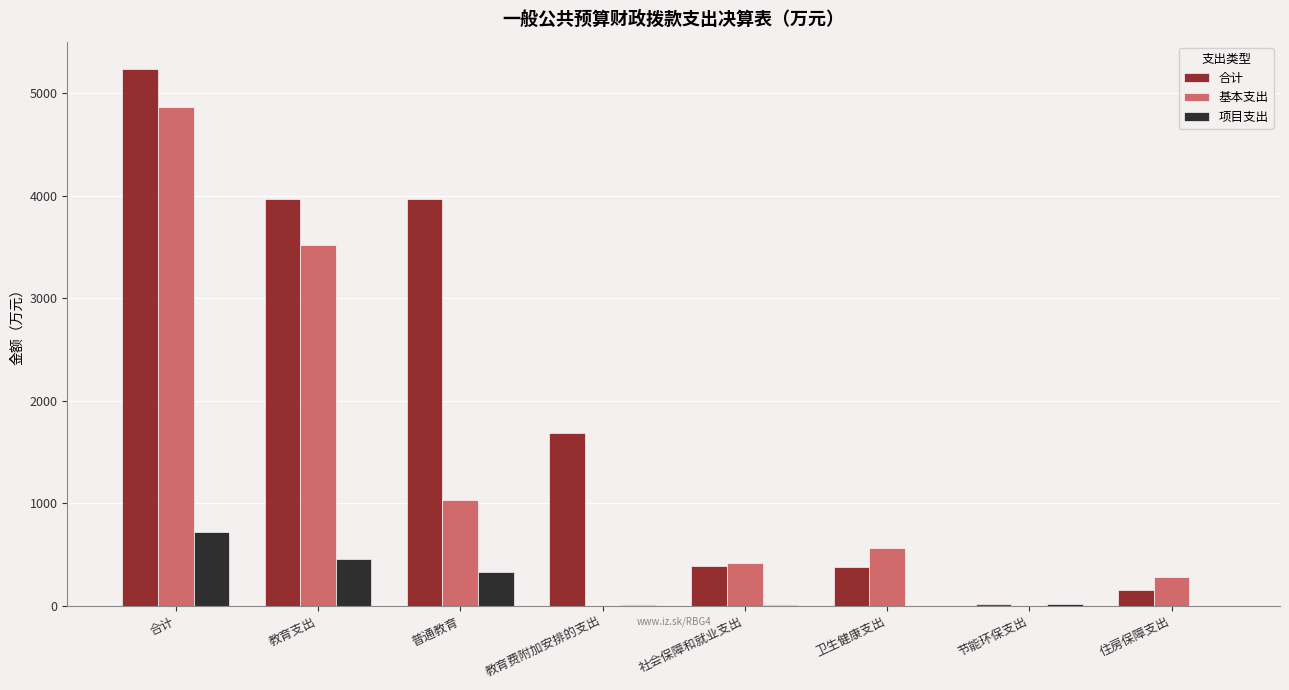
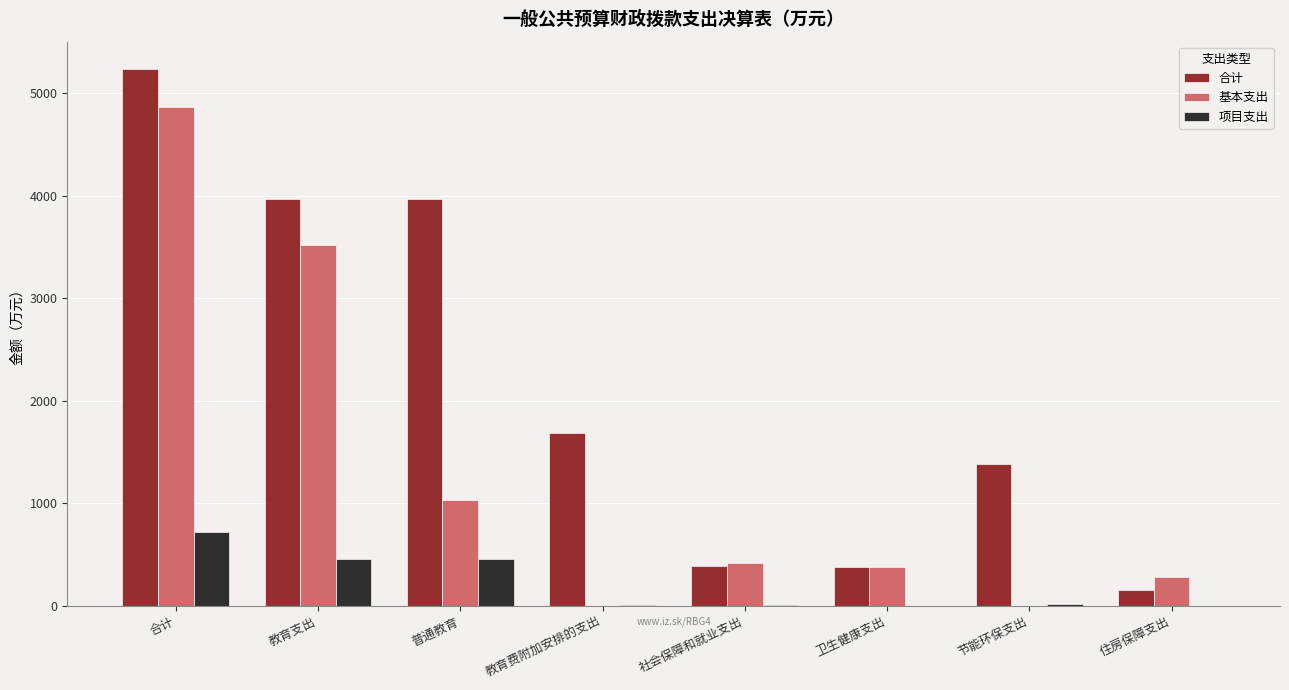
  {
    "合计": {
      "合计": 5240,
      "教育支出": 3970,
      "普通教育": 3970,
      "教育费附加安排的支出": 1680,
      "社会保障和就业支出": 390,
      "卫生健康支出": 380,
-     "节能环保支出": 10,
+     "节能环保支出": 1380,
      "住房保障支出": 150
    },
    "基本支出": {
      "合计": 4870,
      "教育支出": 3520,
      "普通教育": 1030,
      "教育费附加安排的支出": 0,
      "社会保障和就业支出": 410,
-     "卫生健康支出": 560,
+     "卫生健康支出": 380,
      "节能环保支出": 0,
      "住房保障支出": 280
    },
    "项目支出": {
      "合计": 720,
      "教育支出": 460,
-     "普通教育": 330,
+     "普通教育": 450,
      "卫生健康支出": 0,
      "住房保障支出": 0
    }
  }
